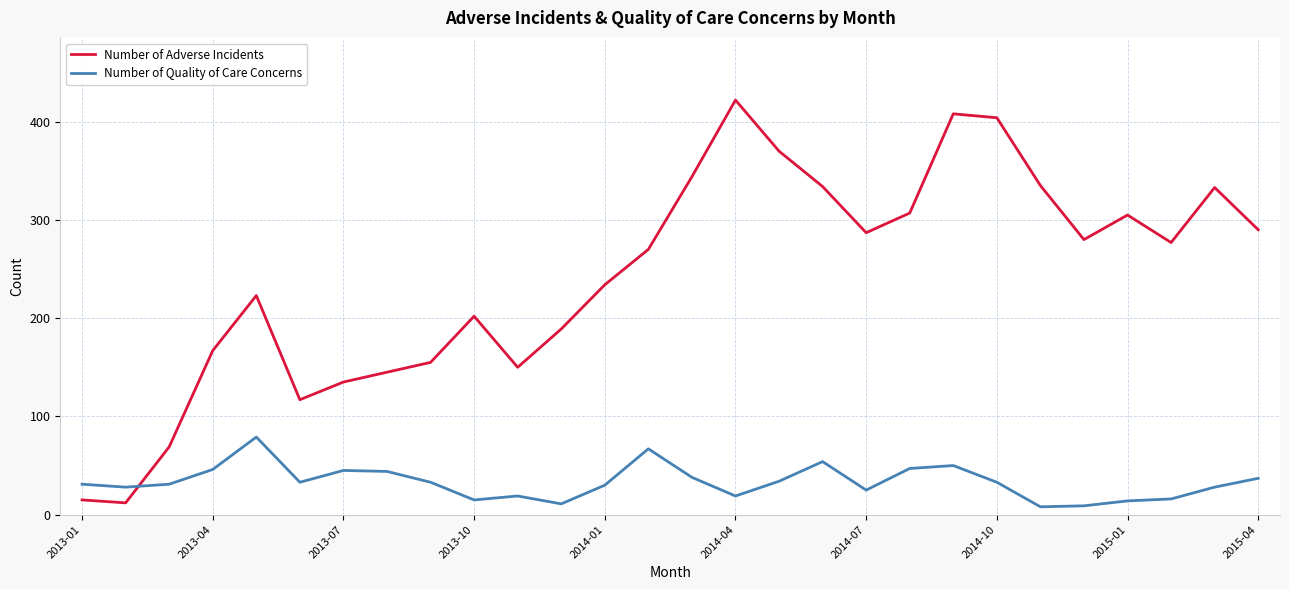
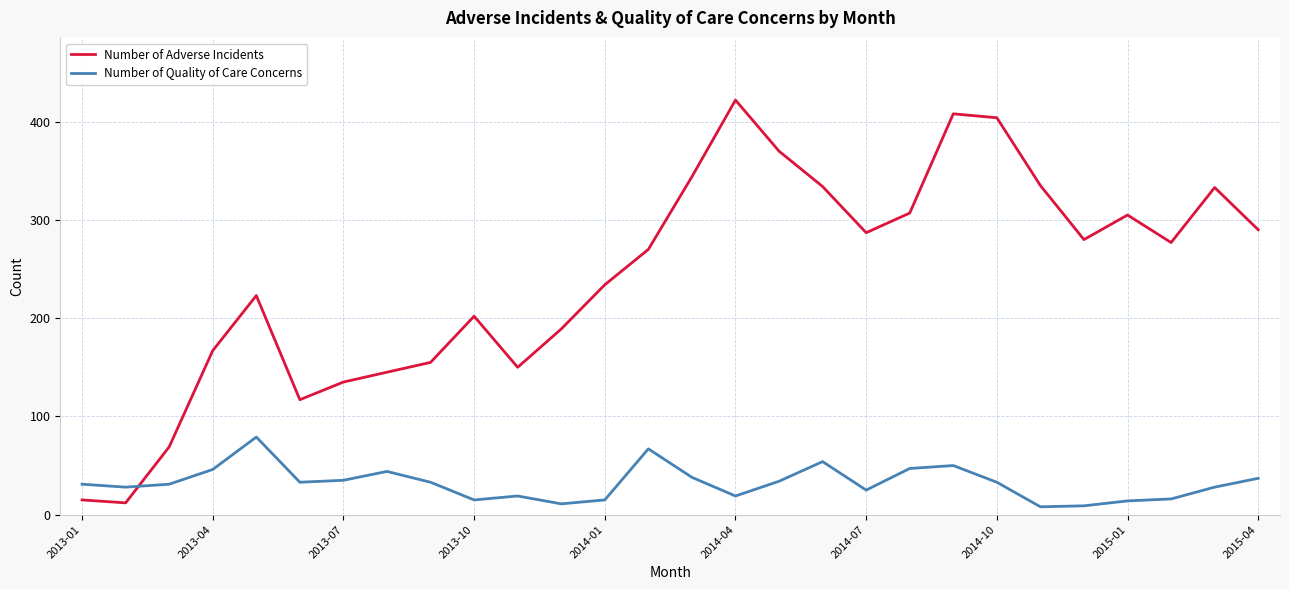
  {
    "Number of Adverse Incidents": {
      "2013-01": 20,
      "2013-04": 170,
      "2013-07": 140,
      "2013-10": 200,
      "2014-01": 230,
      "2014-04": 420,
      "2014-07": 290,
      "2014-10": 400,
      "2015-01": 310,
      "2015-04": 290
    },
    "Number of Quality of Care Concerns": {
      "2013-01": 30,
      "2013-04": 50,
-     "2013-07": 50,
+     "2013-07": 40,
      "2013-10": 20,
-     "2014-01": 30,
+     "2014-01": 20,
      "2014-04": 20,
      "2014-07": 30,
      "2014-10": 30,
      "2015-01": 10,
      "2015-04": 40
    }
  }
